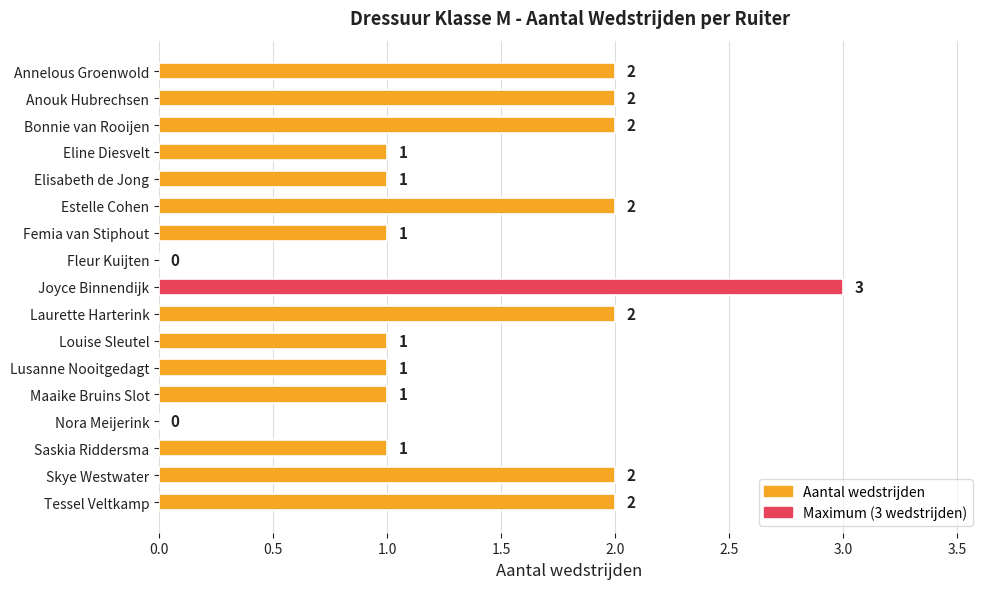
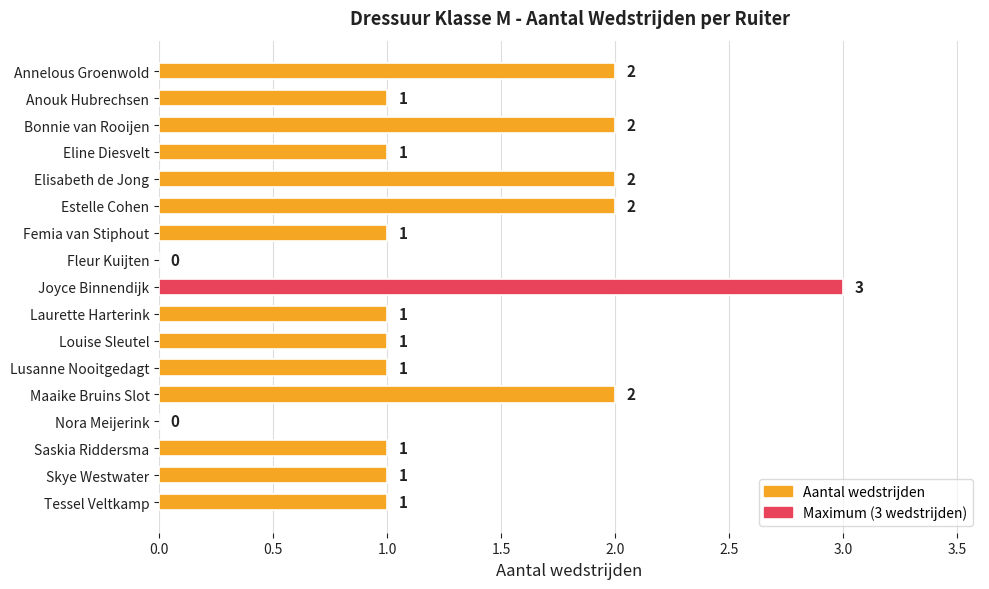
  {
    "Annelous Groenwold": 2,
-   "Anouk Hubrechsen": 2,
+   "Anouk Hubrechsen": 1,
    "Bonnie van Rooijen": 2,
    "Eline Diesvelt": 1,
-   "Elisabeth de Jong": 1,
+   "Elisabeth de Jong": 2,
    "Estelle Cohen": 2,
    "Femia van Stiphout": 1,
    "Fleur Kuijten": 0,
    "Joyce Binnendijk": 3,
-   "Laurette Harterink": 2,
+   "Laurette Harterink": 1,
    "Louise Sleutel": 1,
    "Lusanne Nooitgedagt": 1,
-   "Maaike Bruins Slot": 1,
+   "Maaike Bruins Slot": 2,
    "Nora Meijerink": 0,
    "Saskia Riddersma": 1,
-   "Skye Westwater": 2,
-   "Tessel Veltkamp": 2
+   "Skye Westwater": 1,
+   "Tessel Veltkamp": 1
  }
